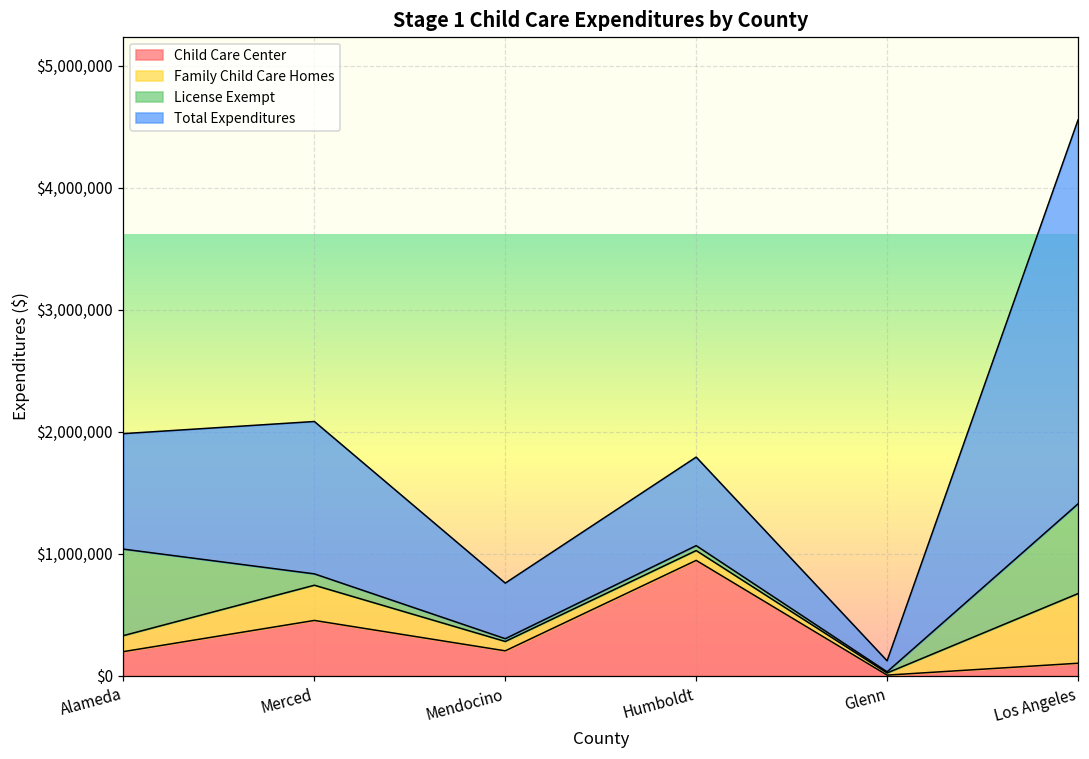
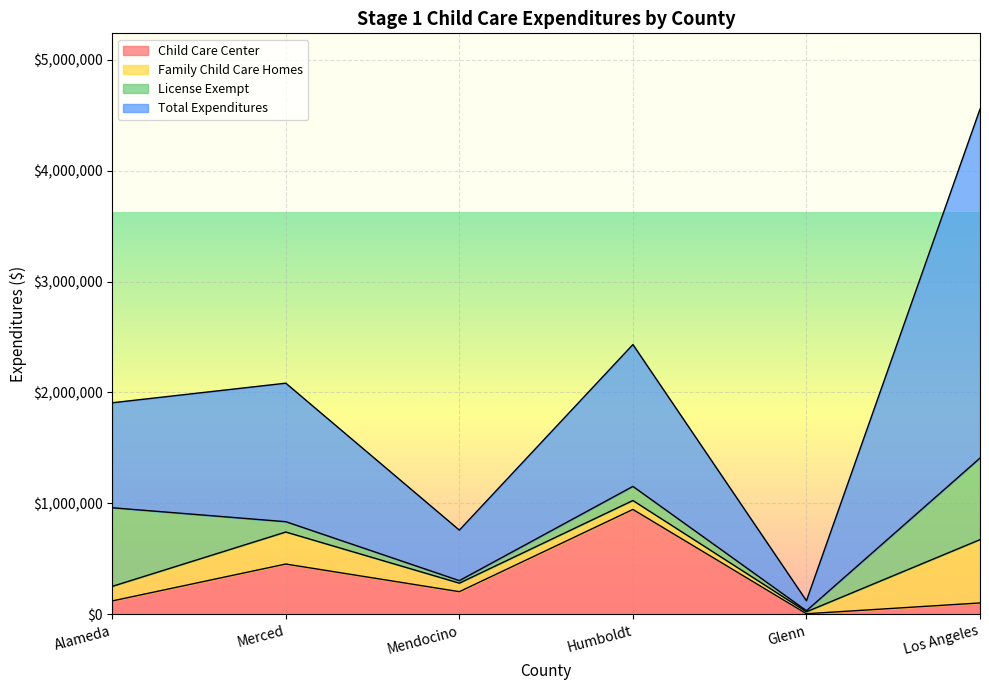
  {
    "Child Care Center": {
-     "Alameda": "$200,000",
+     "Alameda": "$120,000",
      "Merced": "$450,000",
      "Mendocino": "$210,000",
      "Humboldt": "$950,000",
      "Los Angeles": "$100,000"
    },
    "Family Child Care Homes": {
      "Alameda": "$130,000",
      "Merced": "$290,000",
      "Mendocino": "$80,000",
      "Humboldt": "$80,000",
      "Los Angeles": "$570,000"
    },
    "License Exempt": {
      "Alameda": "$710,000",
      "Merced": "$90,000",
      "Mendocino": "$20,000",
-     "Humboldt": "$40,000",
+     "Humboldt": "$130,000",
      "Los Angeles": "$740,000"
    },
    "Total Expenditures": {
      "Alameda": "$950,000",
      "Merced": "$1,250,000",
      "Mendocino": "$460,000",
-     "Humboldt": "$730,000",
+     "Humboldt": "$1,280,000",
      "Glenn": "$90,000",
      "Los Angeles": "$3,140,000"
    }
  }
